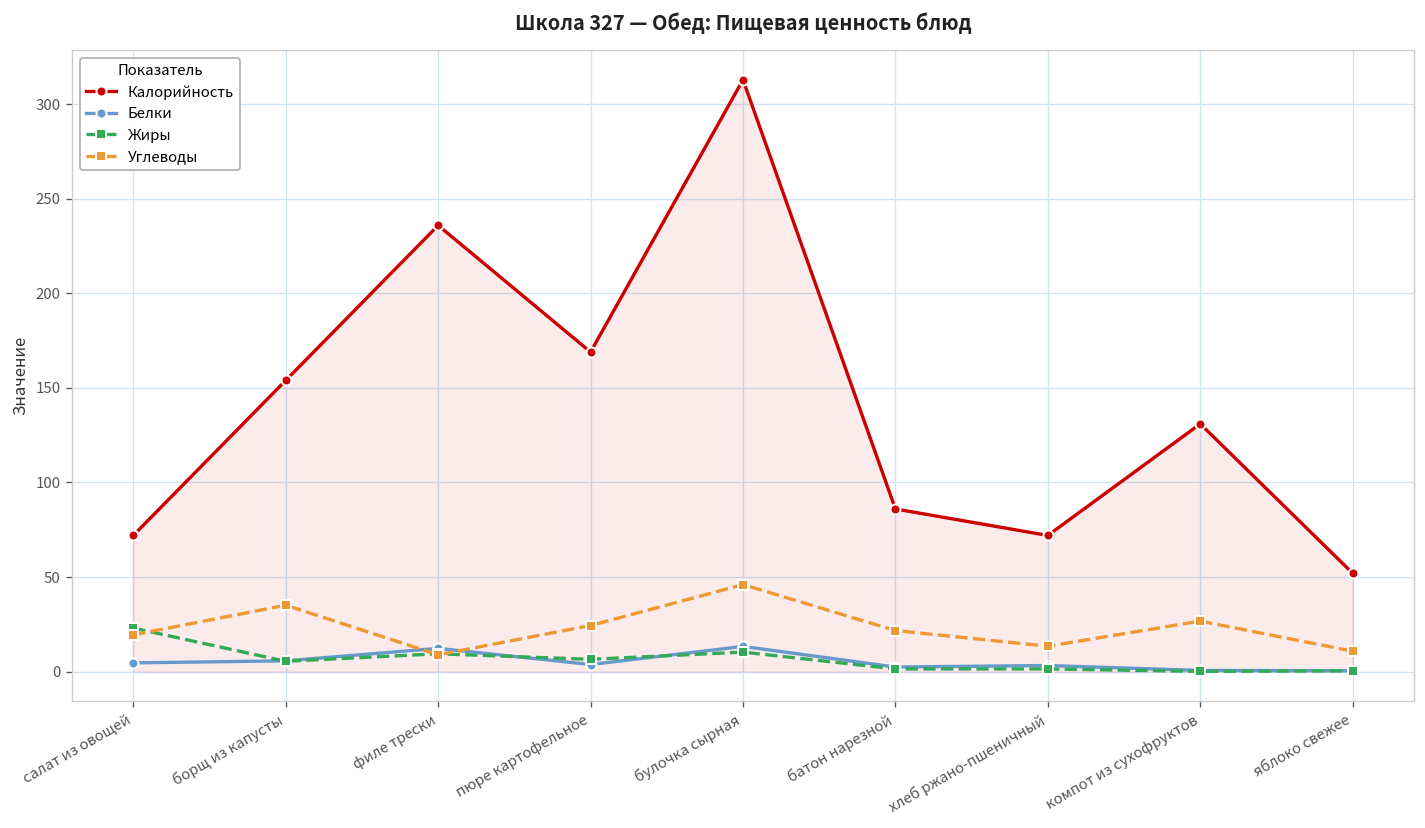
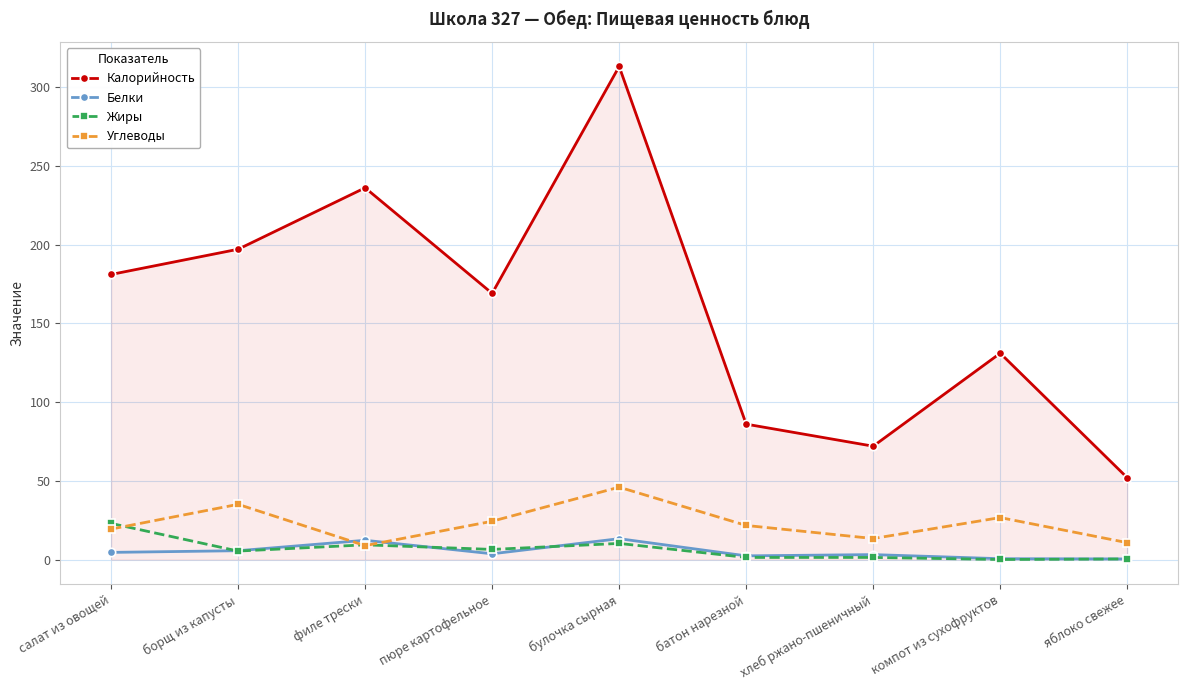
  {
    "Калорийность": {
-     "салат из овощей": 72,
-     "борщ из капусты": 154,
+     "салат из овощей": 181,
+     "борщ из капусты": 197,
      "филе трески": 236,
      "пюре картофельное": 169,
      "булочка сырная": 313,
      "батон нарезной": 86,
      "хлеб ржано-пшеничный": 72,
      "компот из сухофруктов": 131,
      "яблоко свежее": 52
    },
    "Белки": {
      "салат из овощей": 5,
      "филе трески": 12,
      "пюре картофельное": 4,
      "булочка сырная": 13,
      "хлеб ржано-пшеничный": 3
    },
    "Жиры": {
      "салат из овощей": 23,
      "пюре картофельное": 6,
      "булочка сырная": 10,
      "хлеб ржано-пшеничный": 1
    },
    "Углеводы": {
      "салат из овощей": 19,
      "борщ из капусты": 35,
      "пюре картофельное": 24,
      "булочка сырная": 46,
      "батон нарезной": 22,
      "хлеб ржано-пшеничный": 13,
      "компот из сухофруктов": 27,
      "яблоко свежее": 11
    }
  }
